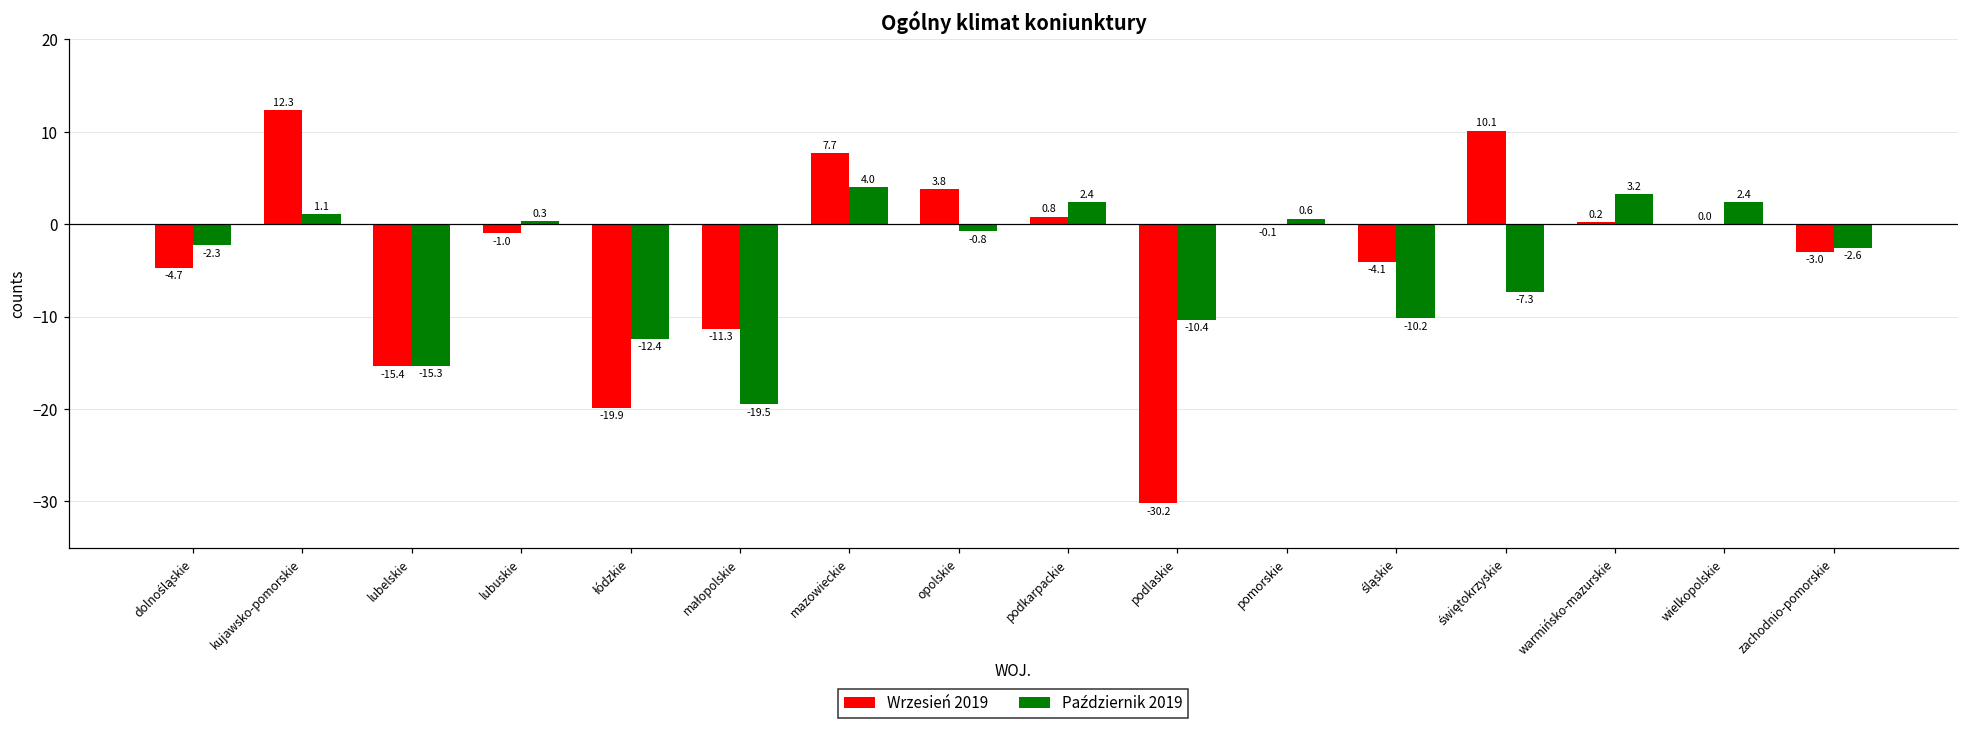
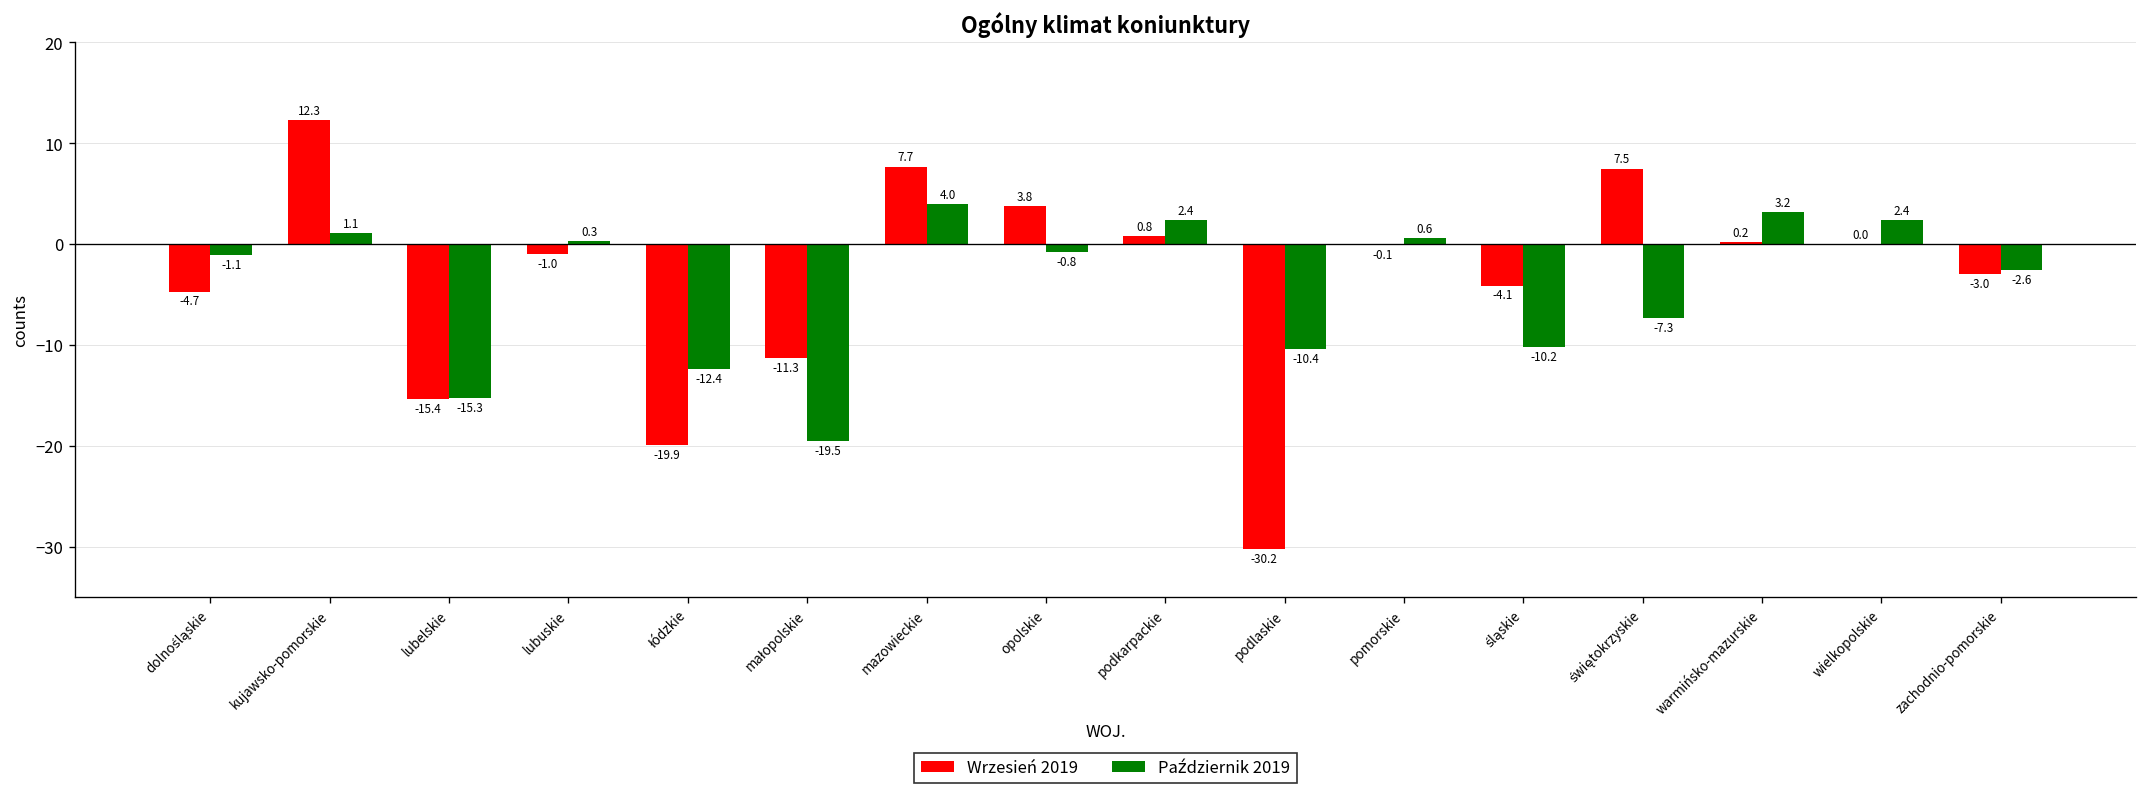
  {
    "Wrzesień 2019": {
      "dolnośląskie": -4.7,
      "kujawsko-pomorskie": 12.3,
      "lubelskie": -15.4,
      "lubuskie": -1.0,
      "łódzkie": -19.9,
      "małopolskie": -11.3,
      "mazowieckie": 7.7,
      "opolskie": 3.8,
      "podkarpackie": 0.8,
      "podlaskie": -30.2,
      "pomorskie": -0.1,
      "śląskie": -4.1,
-     "świętokrzyskie": 10.1,
+     "świętokrzyskie": 7.5,
      "warmińsko-mazurskie": 0.2,
      "wielkopolskie": 0.0,
      "zachodnio-pomorskie": -3.0
    },
    "Październik 2019": {
-     "dolnośląskie": -2.3,
+     "dolnośląskie": -1.1,
      "kujawsko-pomorskie": 1.1,
      "lubelskie": -15.3,
      "lubuskie": 0.3,
      "łódzkie": -12.4,
      "małopolskie": -19.5,
      "mazowieckie": 4.0,
      "opolskie": -0.8,
      "podkarpackie": 2.4,
      "podlaskie": -10.4,
      "pomorskie": 0.6,
      "śląskie": -10.2,
      "świętokrzyskie": -7.3,
      "warmińsko-mazurskie": 3.2,
      "wielkopolskie": 2.4,
      "zachodnio-pomorskie": -2.6
    }
  }
